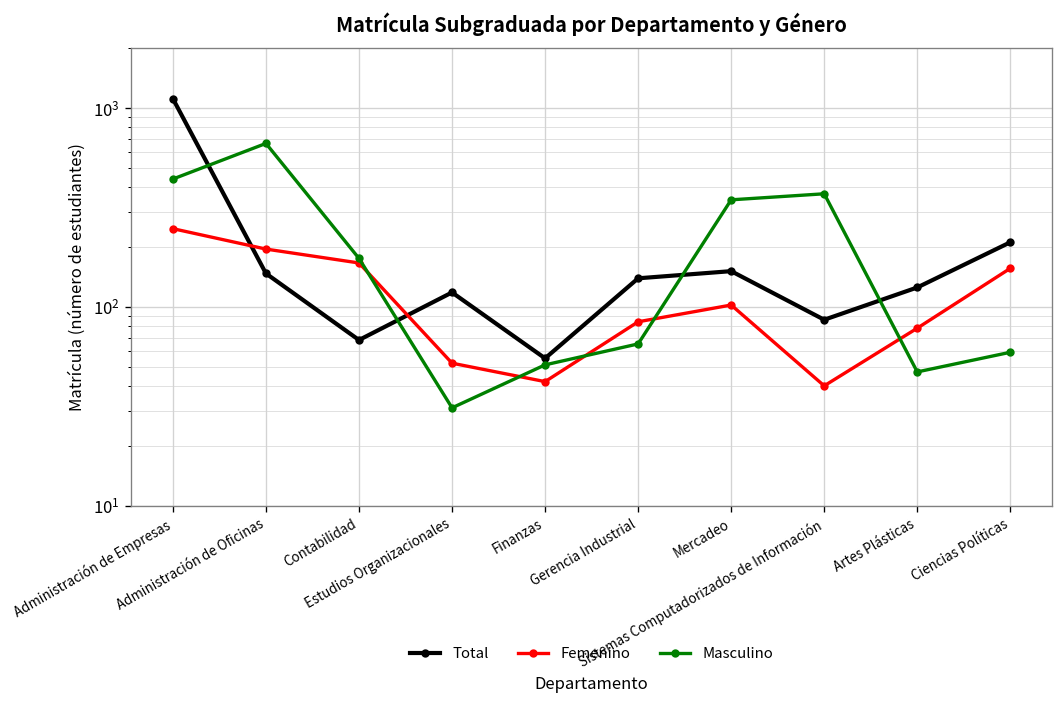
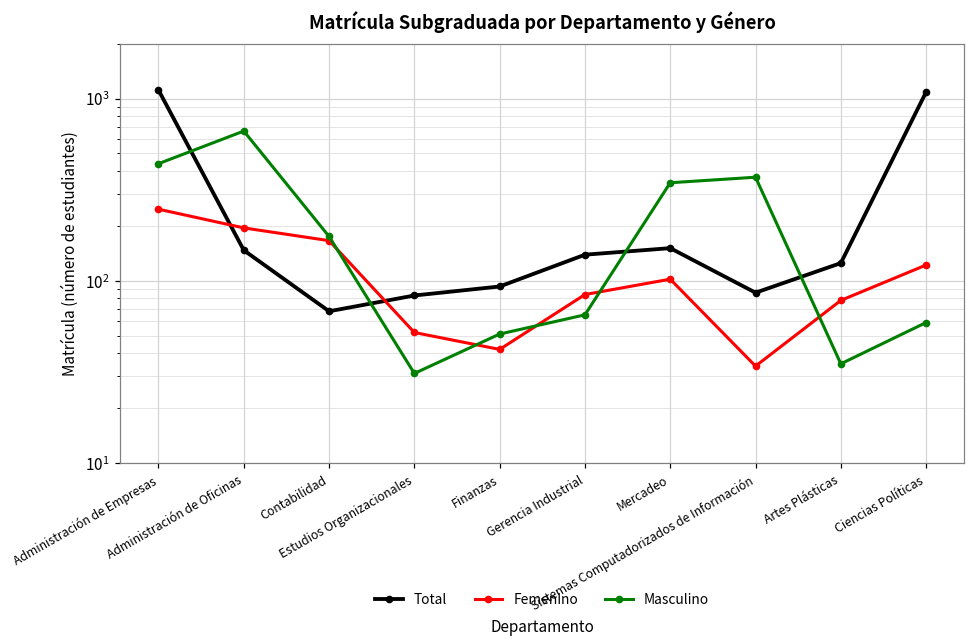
  {
    "Total": {
      "Administración de Empresas": 1100,
      "Administración de Oficinas": 150,
      "Contabilidad": 68,
-     "Estudios Organizacionales": 120,
-     "Finanzas": 55,
+     "Estudios Organizacionales": 80,
+     "Finanzas": 90,
      "Gerencia Industrial": 140,
      "Mercadeo": 150,
      "Sistemas Computadorizados de Información": 90,
      "Artes Plásticas": 130,
-     "Ciencias Políticas": 210
+     "Ciencias Políticas": 1100
    },
    "Femenino": {
      "Administración de Empresas": 250,
      "Administración de Oficinas": 200,
      "Contabilidad": 170,
      "Estudios Organizacionales": 52,
      "Finanzas": 42,
      "Gerencia Industrial": 80,
      "Mercadeo": 100,
-     "Sistemas Computadorizados de Información": 40,
+     "Sistemas Computadorizados de Información": 34,
      "Artes Plásticas": 80,
-     "Ciencias Políticas": 160
+     "Ciencias Políticas": 120
    },
    "Masculino": {
      "Administración de Empresas": 440,
      "Administración de Oficinas": 660,
      "Contabilidad": 180,
      "Estudios Organizacionales": 31,
      "Finanzas": 51,
      "Gerencia Industrial": 65,
      "Mercadeo": 350,
      "Sistemas Computadorizados de Información": 370,
-     "Artes Plásticas": 47,
+     "Artes Plásticas": 35,
      "Ciencias Políticas": 59
    }
  }
